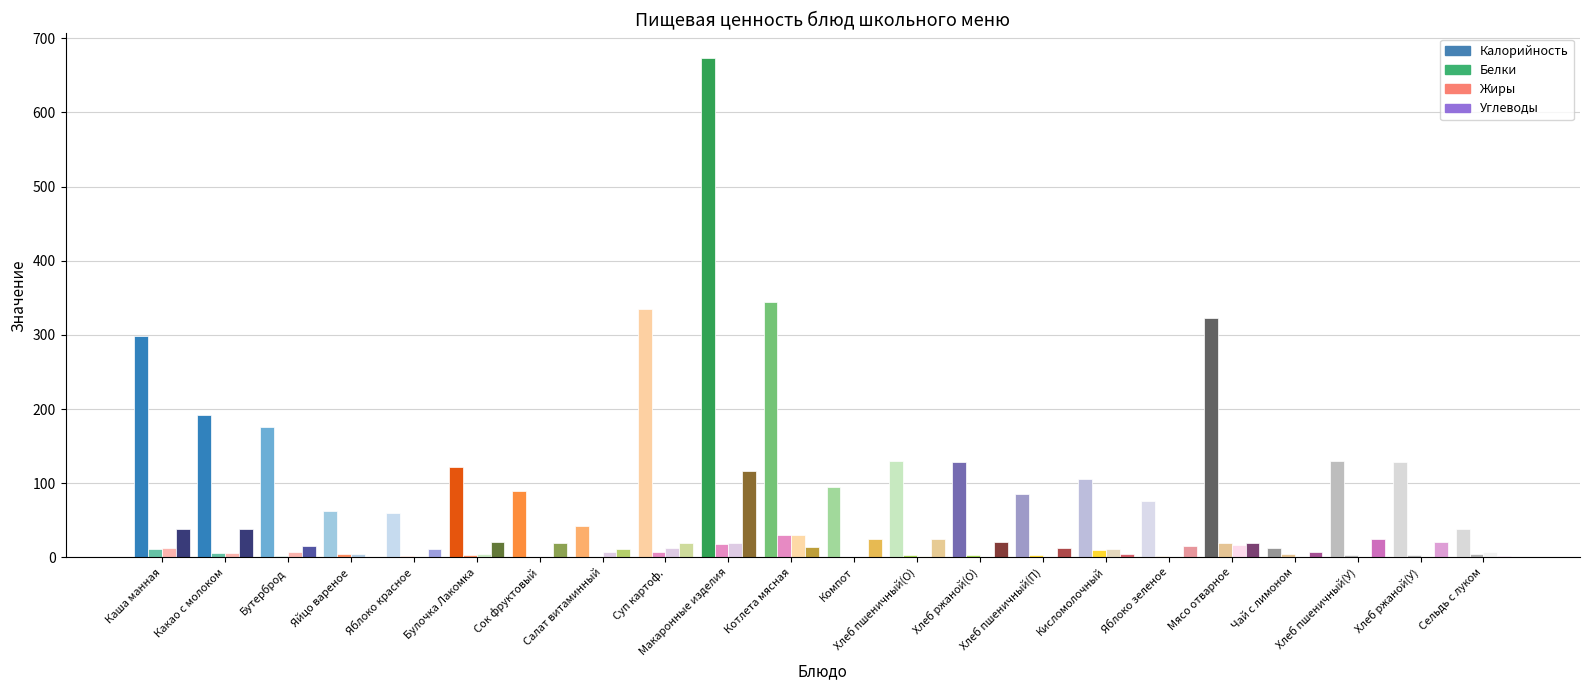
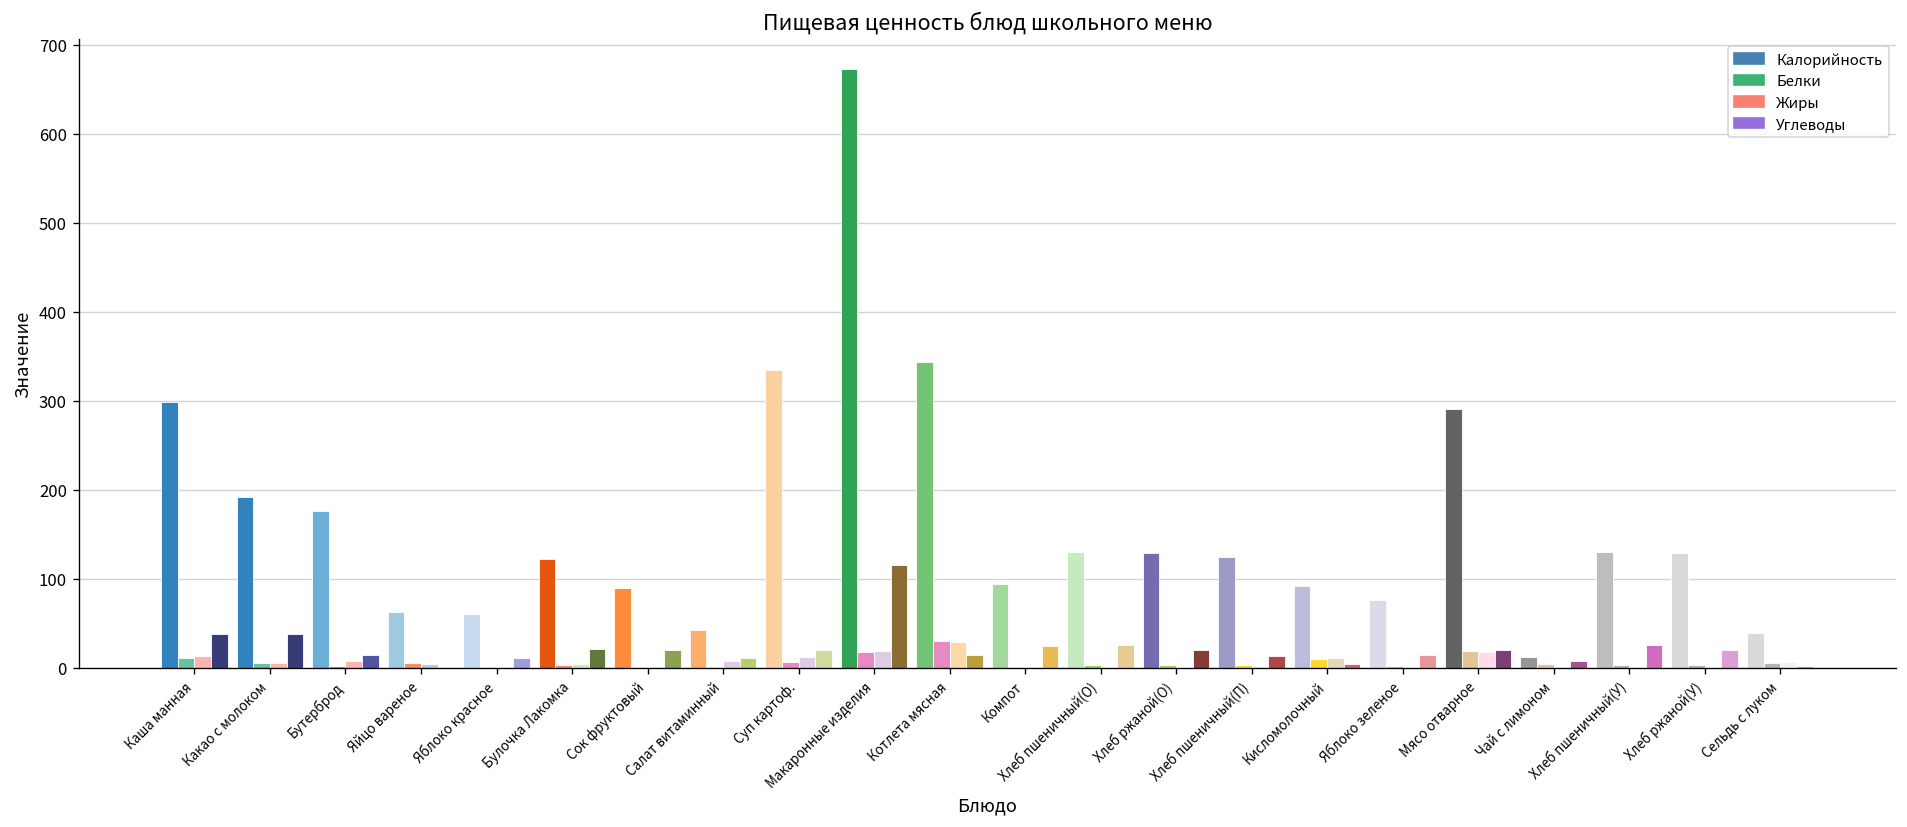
  {
    "Калорийность": {
      "Каша манная": 300,
      "Какао с молоком": 190,
      "Бутерброд": 180,
      "Яйцо вареное": 60,
      "Яблоко красное": 60,
      "Булочка Лакомка": 120,
      "Сок фруктовый": 90,
      "Салат витаминный": 40,
      "Суп картоф.": 330,
      "Макаронные изделия": 670,
      "Котлета мясная": 340,
      "Компот": 90,
      "Хлеб пшеничный(О)": 130,
      "Хлеб ржаной(О)": 130,
-     "Хлеб пшеничный(П)": 90,
-     "Кисломолочный": 110,
+     "Хлеб пшеничный(П)": 120,
+     "Кисломолочный": 90,
      "Яблоко зеленое": 80,
-     "Мясо отварное": 320,
+     "Мясо отварное": 290,
      "Чай с лимоном": 10,
      "Хлеб пшеничный(У)": 130,
      "Хлеб ржаной(У)": 130,
      "Сельдь с луком": 40
    }
  }
